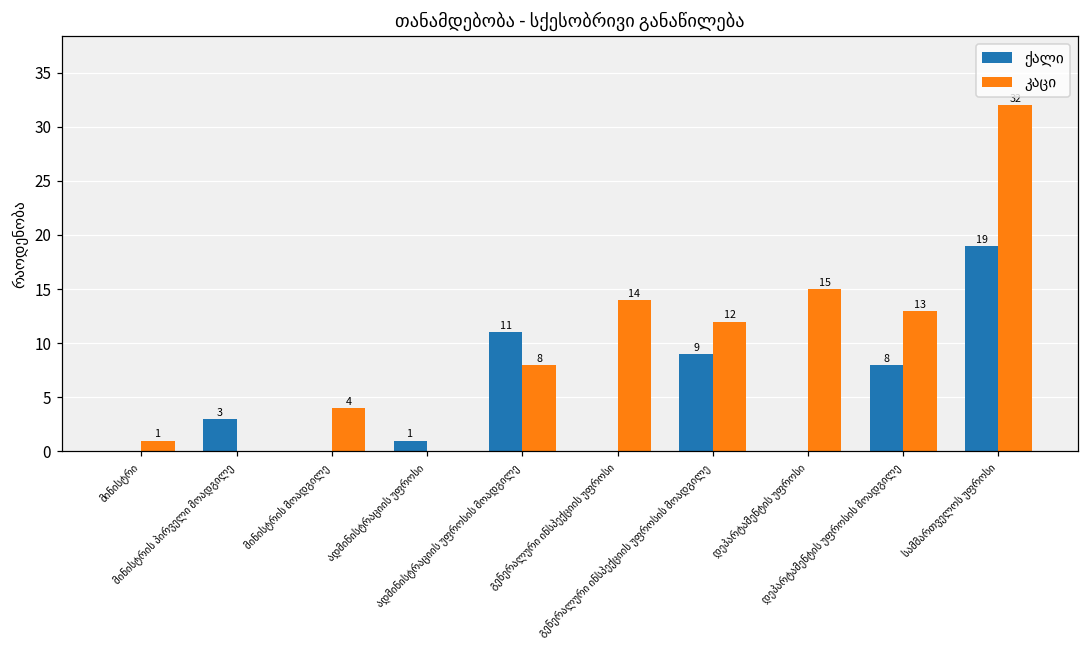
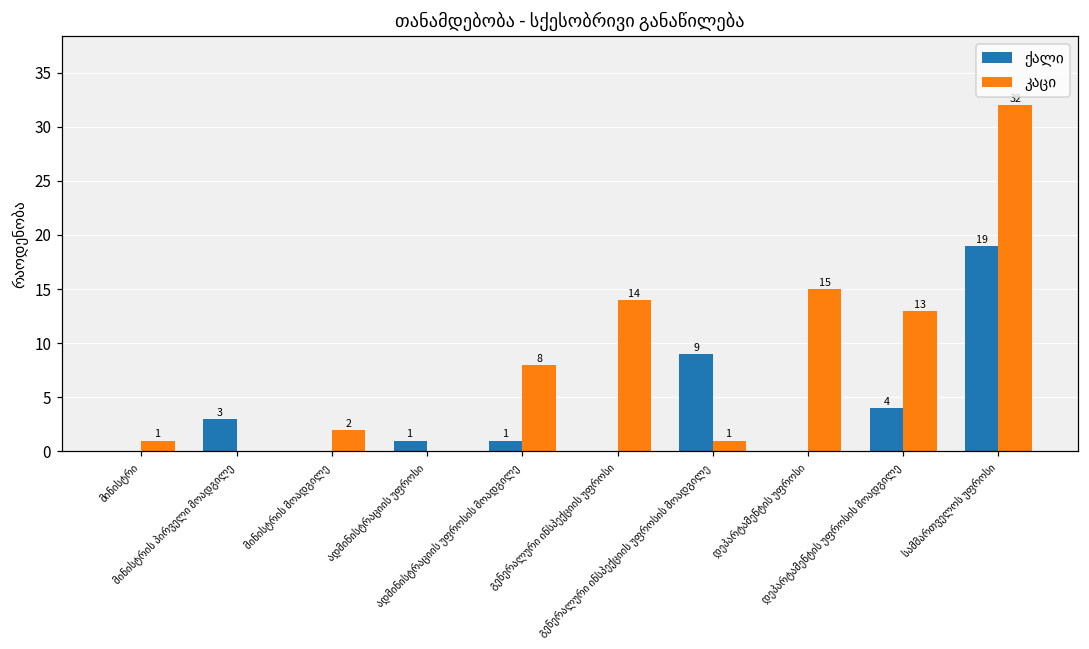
  {
    "ქალი": {
      "მინისტრის პირველი მოადგილე": 3,
      "ადმინისტრაციის უფროსი": 1,
-     "ადმინისტრაციის უფროსის მოადგილე": 11,
+     "ადმინისტრაციის უფროსის მოადგილე": 1,
      "გენერალური ინსპექციის უფროსის მოადგილე": 9,
-     "დეპარტამენტის უფროსის მოადგილე": 8,
+     "დეპარტამენტის უფროსის მოადგილე": 4,
      "სამმართველოს უფროსი": 19
    },
    "კაცი": {
      "მინისტრი": 1,
-     "მინისტრის მოადგილე": 4,
+     "მინისტრის მოადგილე": 2,
      "ადმინისტრაციის უფროსის მოადგილე": 8,
      "გენერალური ინსპექციის უფროსი": 14,
-     "გენერალური ინსპექციის უფროსის მოადგილე": 12,
+     "გენერალური ინსპექციის უფროსის მოადგილე": 1,
      "დეპარტამენტის უფროსი": 15,
      "დეპარტამენტის უფროსის მოადგილე": 13
    }
  }
